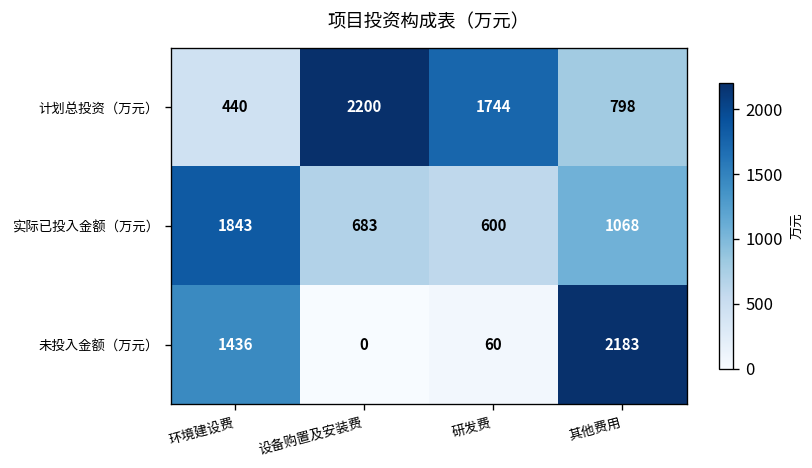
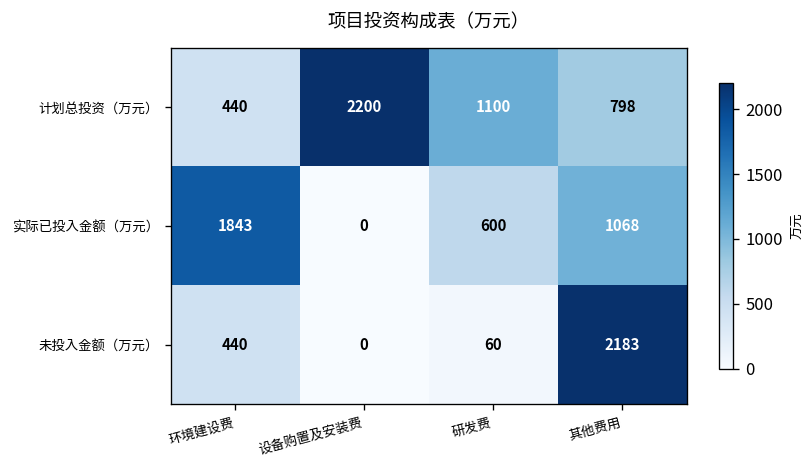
  {
    "计划总投资（万元）": {
      "环境建设费": 440,
      "设备购置及安装费": 2200,
-     "研发费": 1744,
+     "研发费": 1100,
      "其他费用": 798
    },
    "实际已投入金额（万元）": {
      "环境建设费": 1843,
-     "设备购置及安装费": 683,
+     "设备购置及安装费": 0,
      "研发费": 600,
      "其他费用": 1068
    },
    "未投入金额（万元）": {
-     "环境建设费": 1436,
+     "环境建设费": 440,
      "设备购置及安装费": 0,
      "研发费": 60,
      "其他费用": 2183
    }
  }
